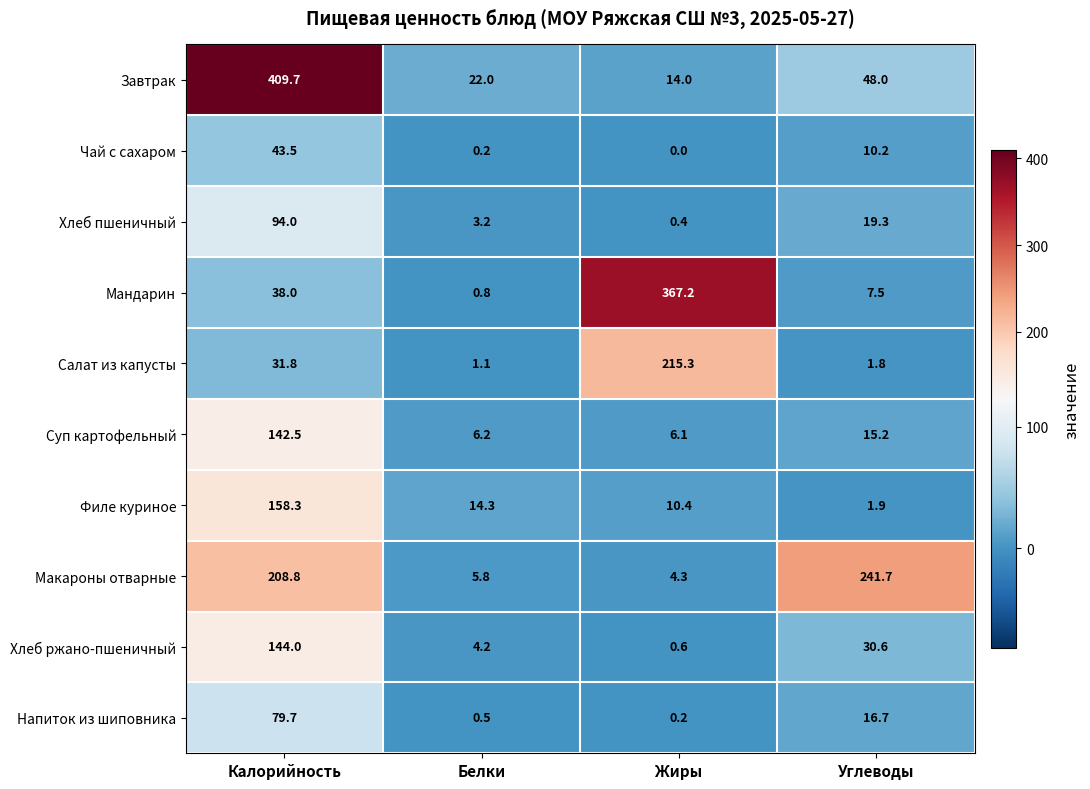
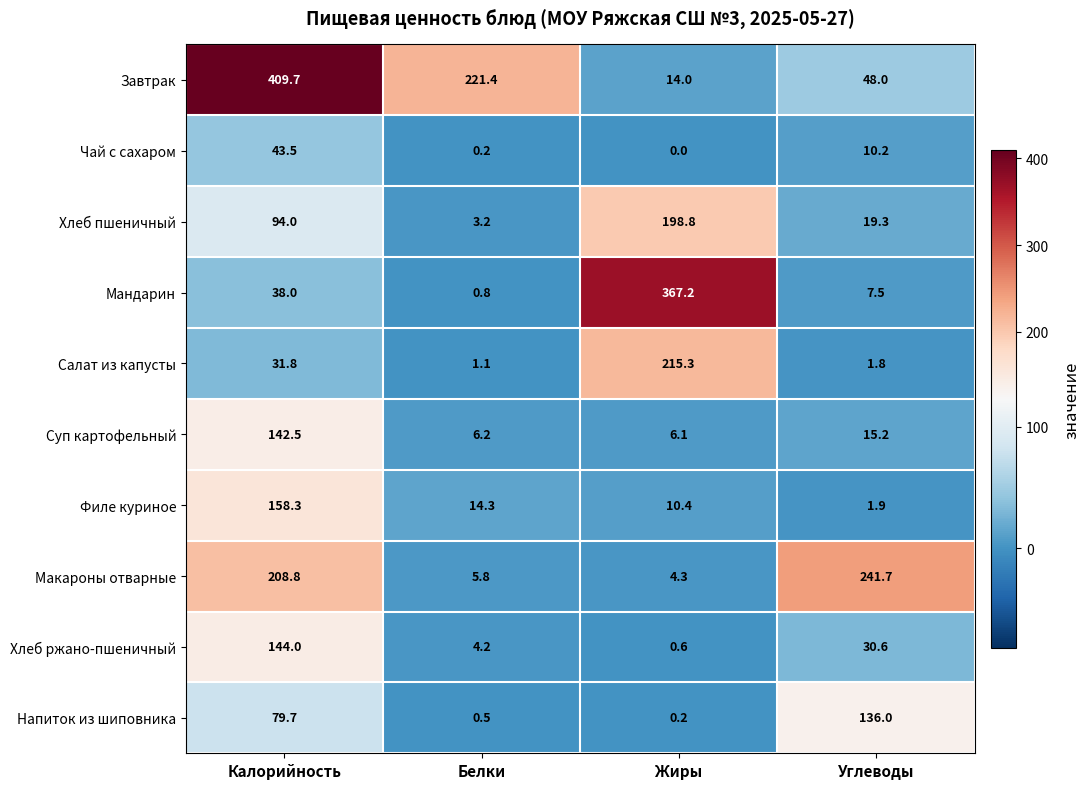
  {
    "Завтрак": {
      "Калорийность": 409.7,
-     "Белки": 22.0,
+     "Белки": 221.4,
      "Жиры": 14.0,
      "Углеводы": 48.0
    },
    "Чай с сахаром": {
      "Калорийность": 43.5,
      "Белки": 0.2,
      "Жиры": 0.0,
      "Углеводы": 10.2
    },
    "Хлеб пшеничный": {
      "Калорийность": 94.0,
      "Белки": 3.2,
-     "Жиры": 0.4,
+     "Жиры": 198.8,
      "Углеводы": 19.3
    },
    "Мандарин": {
      "Калорийность": 38.0,
      "Белки": 0.8,
      "Жиры": 367.2,
      "Углеводы": 7.5
    },
    "Салат из капусты": {
      "Калорийность": 31.8,
      "Белки": 1.1,
      "Жиры": 215.3,
      "Углеводы": 1.8
    },
    "Суп картофельный": {
      "Калорийность": 142.5,
      "Белки": 6.2,
      "Жиры": 6.1,
      "Углеводы": 15.2
    },
    "Филе куриное": {
      "Калорийность": 158.3,
      "Белки": 14.3,
      "Жиры": 10.4,
      "Углеводы": 1.9
    },
    "Макароны отварные": {
      "Калорийность": 208.8,
      "Белки": 5.8,
      "Жиры": 4.3,
      "Углеводы": 241.7
    },
    "Хлеб ржано-пшеничный": {
      "Калорийность": 144.0,
      "Белки": 4.2,
      "Жиры": 0.6,
      "Углеводы": 30.6
    },
    "Напиток из шиповника": {
      "Калорийность": 79.7,
      "Белки": 0.5,
      "Жиры": 0.2,
-     "Углеводы": 16.7
+     "Углеводы": 136.0
    }
  }
